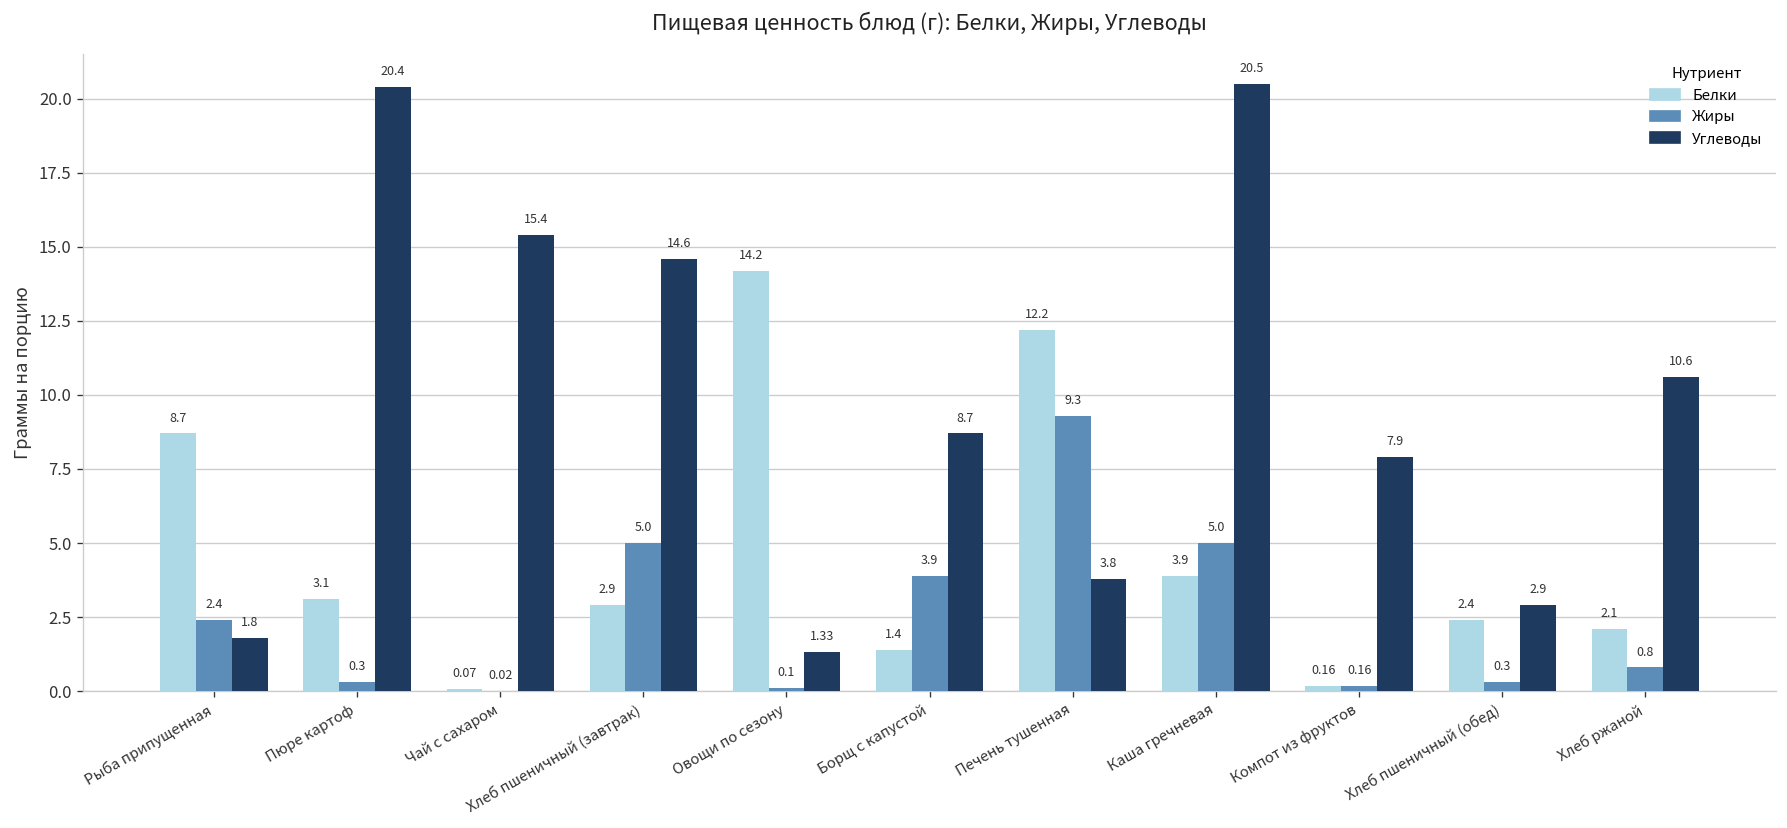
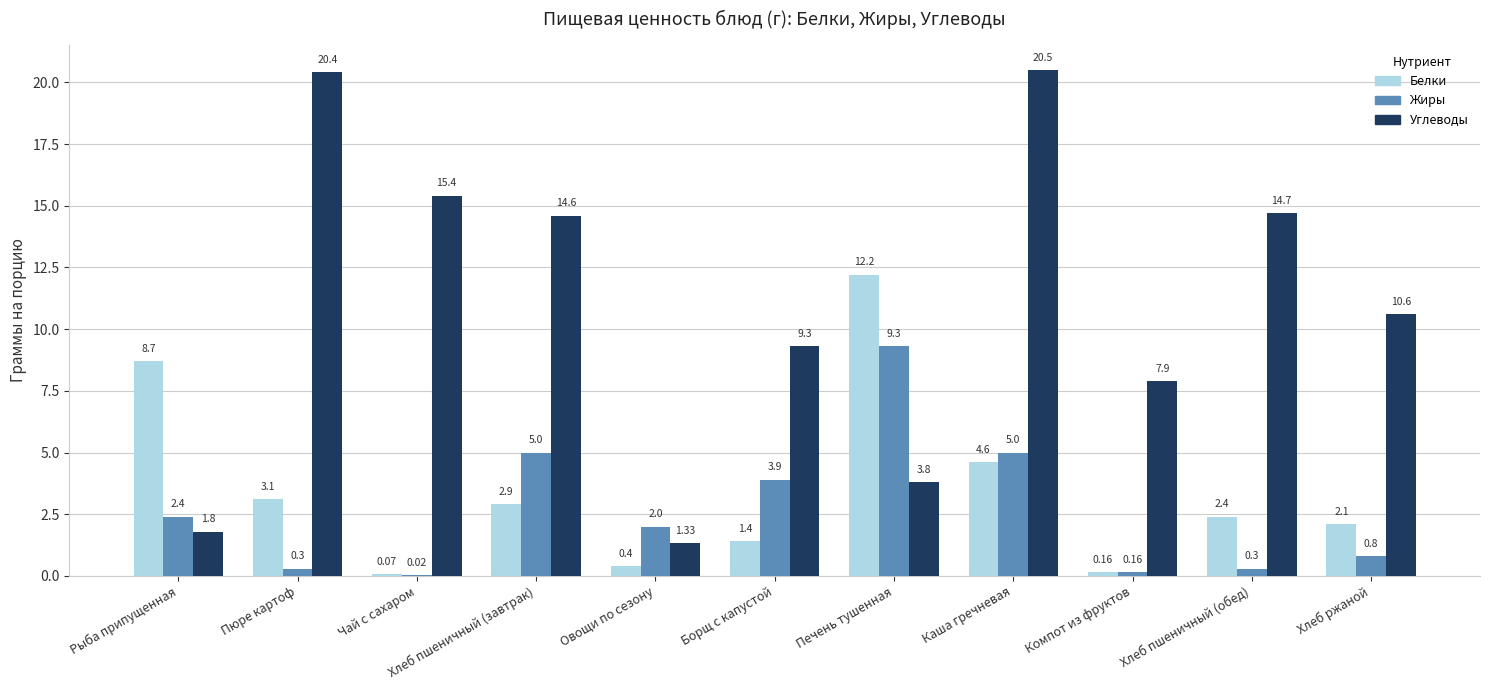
  {
    "Белки": {
      "Рыба припущенная": 8.7,
      "Пюре картоф": 3.1,
      "Чай с сахаром": 0.07,
      "Хлеб пшеничный (завтрак)": 2.9,
-     "Овощи по сезону": 14.2,
+     "Овощи по сезону": 0.4,
      "Борщ с капустой": 1.4,
      "Печень тушенная": 12.2,
-     "Каша гречневая": 3.9,
+     "Каша гречневая": 4.6,
      "Компот из фруктов": 0.16,
      "Хлеб пшеничный (обед)": 2.4,
      "Хлеб ржаной": 2.1
    },
    "Жиры": {
      "Рыба припущенная": 2.4,
      "Пюре картоф": 0.3,
      "Чай с сахаром": 0.02,
      "Хлеб пшеничный (завтрак)": 5.0,
-     "Овощи по сезону": 0.1,
+     "Овощи по сезону": 2.0,
      "Борщ с капустой": 3.9,
      "Печень тушенная": 9.3,
      "Каша гречневая": 5.0,
      "Компот из фруктов": 0.16,
      "Хлеб пшеничный (обед)": 0.3,
      "Хлеб ржаной": 0.8
    },
    "Углеводы": {
      "Рыба припущенная": 1.8,
      "Пюре картоф": 20.4,
      "Чай с сахаром": 15.4,
      "Хлеб пшеничный (завтрак)": 14.6,
      "Овощи по сезону": 1.33,
-     "Борщ с капустой": 8.7,
+     "Борщ с капустой": 9.3,
      "Печень тушенная": 3.8,
      "Каша гречневая": 20.5,
      "Компот из фруктов": 7.9,
-     "Хлеб пшеничный (обед)": 2.9,
+     "Хлеб пшеничный (обед)": 14.7,
      "Хлеб ржаной": 10.6
    }
  }
